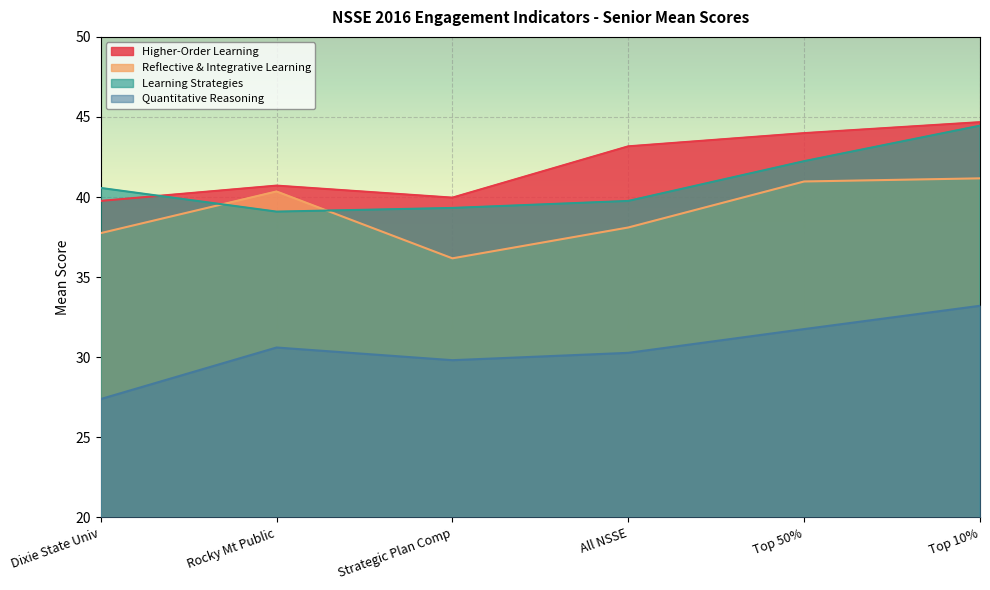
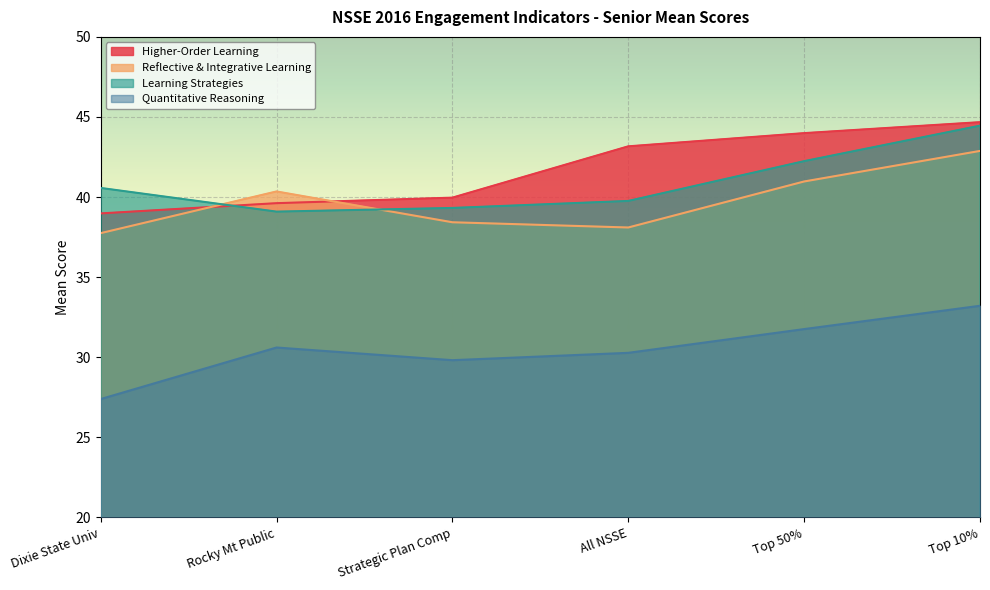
  {
    "Higher-Order Learning": {
-     "Dixie State Univ": 39.8,
-     "Rocky Mt Public": 40.7,
+     "Dixie State Univ": 39.0,
+     "Rocky Mt Public": 39.6,
      "Strategic Plan Comp": 40.0,
      "All NSSE": 43.2,
      "Top 50%": 44.0,
      "Top 10%": 44.7
    },
    "Reflective & Integrative Learning": {
      "Dixie State Univ": 37.7,
      "Rocky Mt Public": 40.4,
-     "Strategic Plan Comp": 36.2,
+     "Strategic Plan Comp": 38.4,
      "All NSSE": 38.1,
      "Top 50%": 41.0,
-     "Top 10%": 41.2
+     "Top 10%": 42.9
    }
  }
